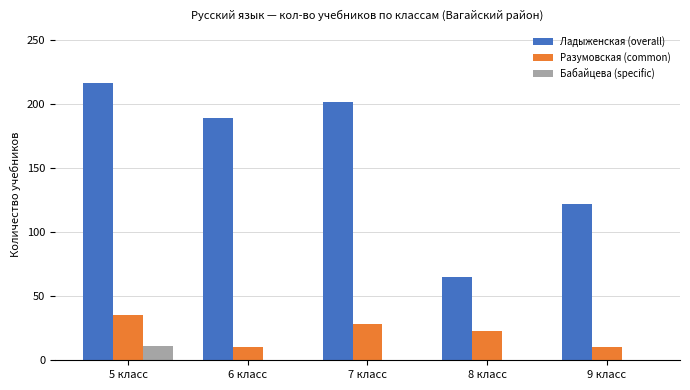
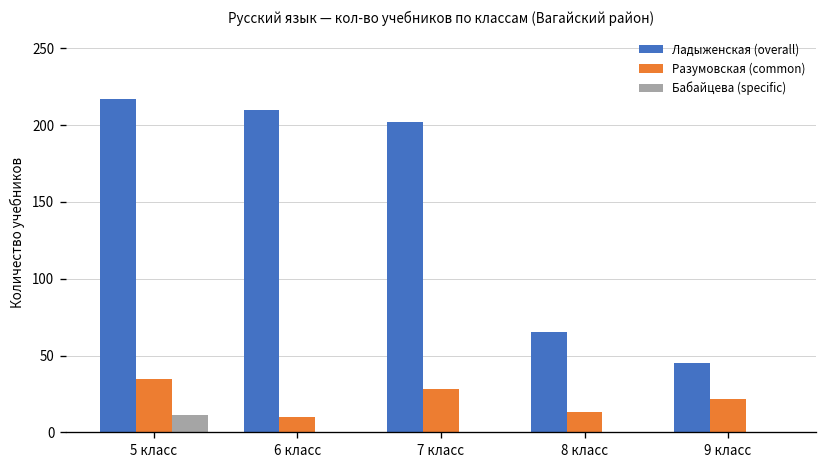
  {
    "Ладыженская (overall)": {
      "5 класс": 217,
-     "6 класс": 189,
+     "6 класс": 210,
      "7 класс": 202,
      "8 класс": 65,
-     "9 класс": 122
+     "9 класс": 45
    },
    "Разумовская (common)": {
      "5 класс": 35,
      "6 класс": 10,
      "7 класс": 28,
-     "8 класс": 23,
-     "9 класс": 10
+     "8 класс": 13,
+     "9 класс": 22
    },
    "Бабайцева (specific)": {
      "5 класс": 11,
      "6 класс": 0,
      "7 класс": 0,
      "8 класс": 0,
      "9 класс": 0
    }
  }
